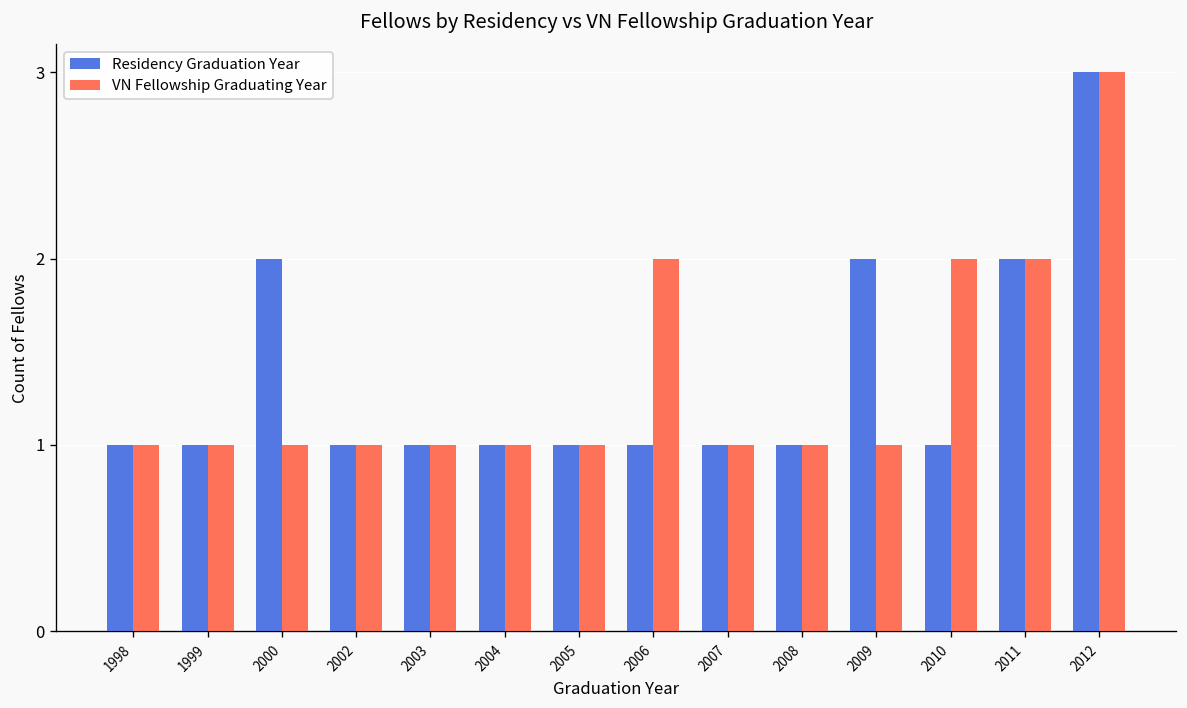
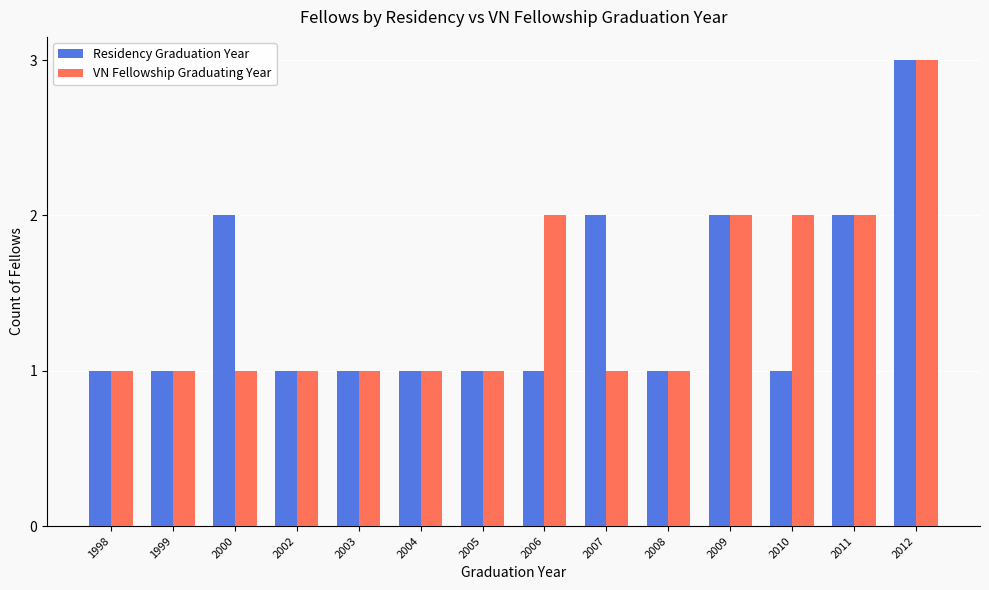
  {
    "Residency Graduation Year": {
      "1998": 1,
      "1999": 1,
      "2000": 2,
      "2002": 1,
      "2003": 1,
      "2004": 1,
      "2005": 1,
      "2006": 1,
-     "2007": 1,
+     "2007": 2,
      "2008": 1,
      "2009": 2,
      "2010": 1,
      "2011": 2,
      "2012": 3
    },
    "VN Fellowship Graduating Year": {
      "1998": 1,
      "1999": 1,
      "2000": 1,
      "2002": 1,
      "2003": 1,
      "2004": 1,
      "2005": 1,
      "2006": 2,
      "2007": 1,
      "2008": 1,
-     "2009": 1,
+     "2009": 2,
      "2010": 2,
      "2011": 2,
      "2012": 3
    }
  }
